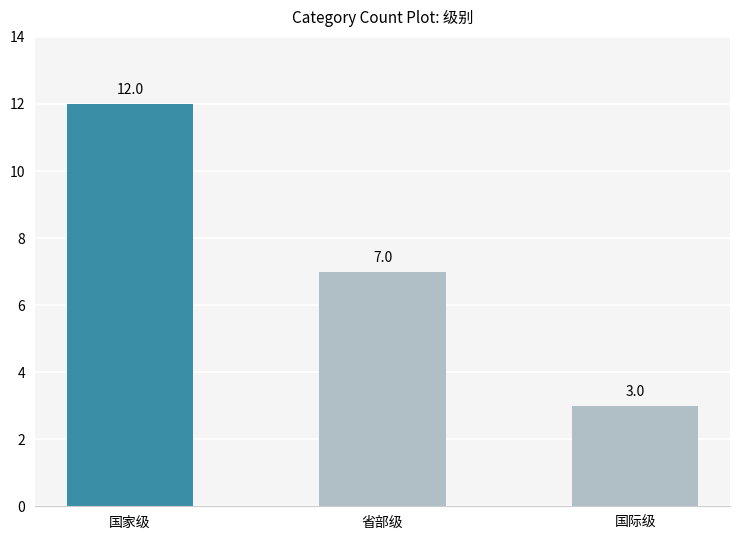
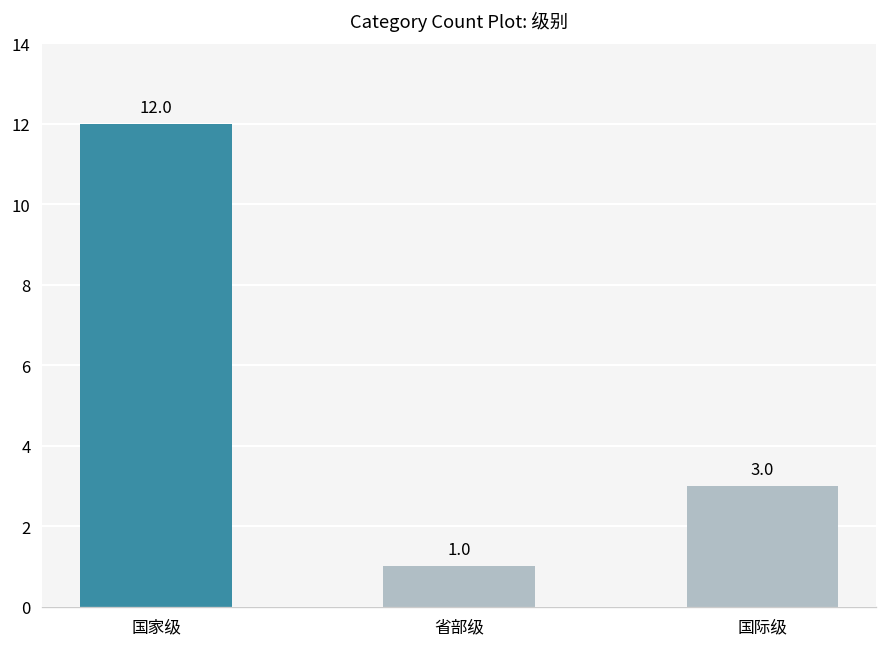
  {
    "国家级": 12.0,
-   "省部级": 7.0,
+   "省部级": 1.0,
    "国际级": 3.0
  }
